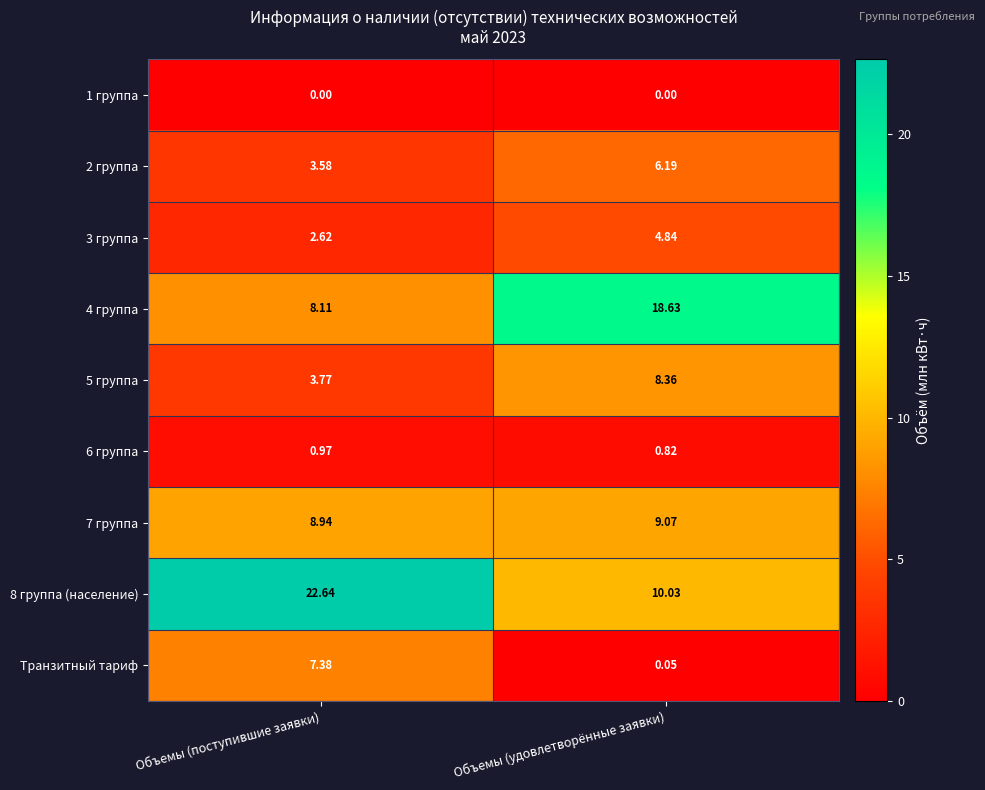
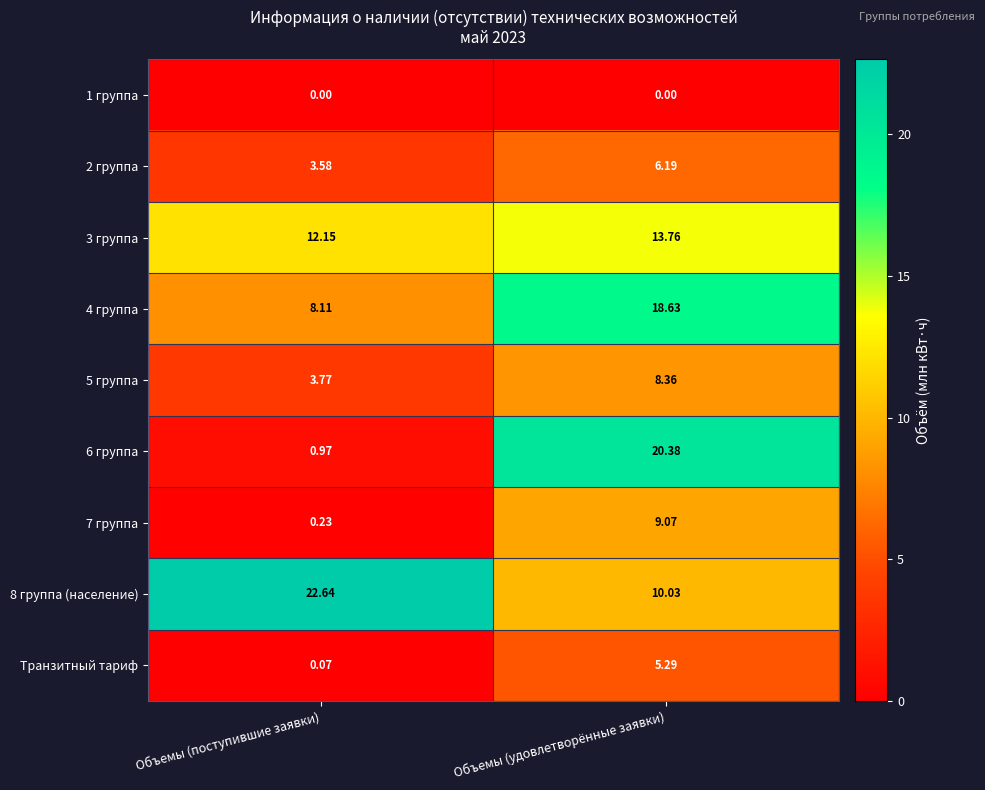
  {
    "1 группа": {
      "Объемы (поступившие заявки)": 0.00,
      "Объемы (удовлетворённые заявки)": 0.00
    },
    "2 группа": {
      "Объемы (поступившие заявки)": 3.58,
      "Объемы (удовлетворённые заявки)": 6.19
    },
    "3 группа": {
-     "Объемы (поступившие заявки)": 2.62,
-     "Объемы (удовлетворённые заявки)": 4.84
+     "Объемы (поступившие заявки)": 12.15,
+     "Объемы (удовлетворённые заявки)": 13.76
    },
    "4 группа": {
      "Объемы (поступившие заявки)": 8.11,
      "Объемы (удовлетворённые заявки)": 18.63
    },
    "5 группа": {
      "Объемы (поступившие заявки)": 3.77,
      "Объемы (удовлетворённые заявки)": 8.36
    },
    "6 группа": {
      "Объемы (поступившие заявки)": 0.97,
-     "Объемы (удовлетворённые заявки)": 0.82
+     "Объемы (удовлетворённые заявки)": 20.38
    },
    "7 группа": {
-     "Объемы (поступившие заявки)": 8.94,
+     "Объемы (поступившие заявки)": 0.23,
      "Объемы (удовлетворённые заявки)": 9.07
    },
    "8 группа (население)": {
      "Объемы (поступившие заявки)": 22.64,
      "Объемы (удовлетворённые заявки)": 10.03
    },
    "Транзитный тариф": {
-     "Объемы (поступившие заявки)": 7.38,
-     "Объемы (удовлетворённые заявки)": 0.05
+     "Объемы (поступившие заявки)": 0.07,
+     "Объемы (удовлетворённые заявки)": 5.29
    }
  }
